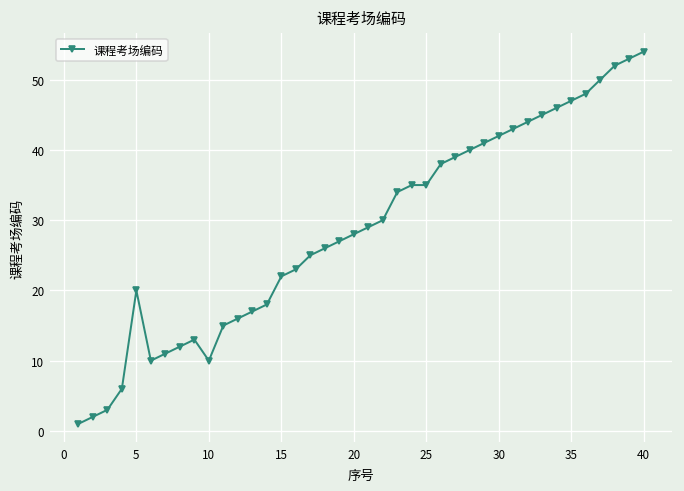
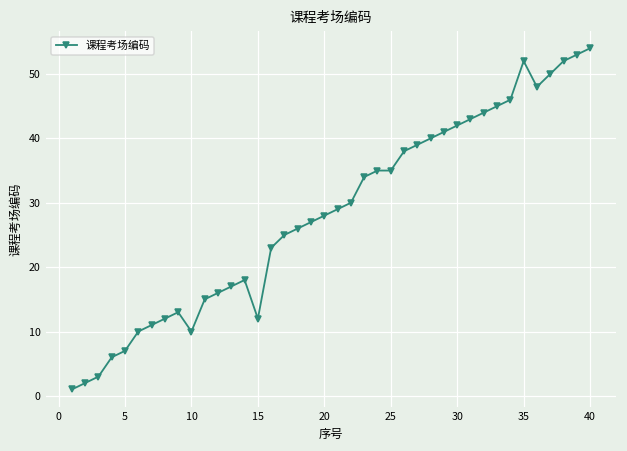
  {
-   "5": 20,
+   "5": 7,
    "10": 10,
-   "15": 22,
+   "15": 12,
    "20": 28,
    "25": 35,
    "30": 42,
-   "35": 47,
+   "35": 52,
    "40": 54
  }
